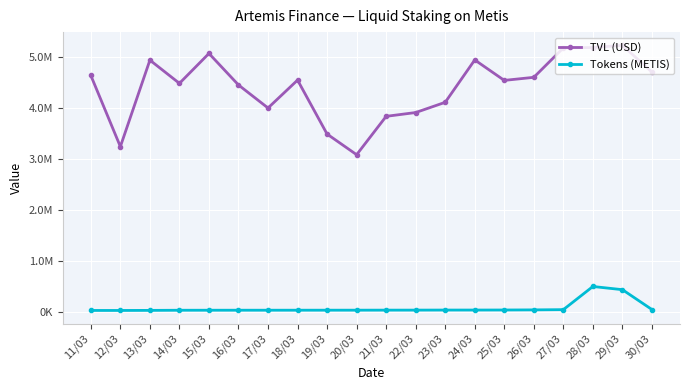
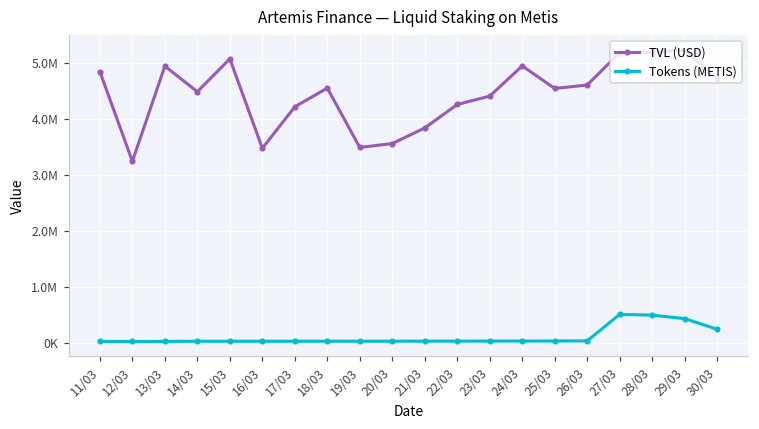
  {
    "TVL (USD)": {
-     "11/03": 4600000,
+     "11/03": 4800000,
      "12/03": 3200000,
      "13/03": 4900000,
      "14/03": 4500000,
      "15/03": 5100000,
-     "16/03": 4500000,
-     "17/03": 4000000,
+     "16/03": 3500000,
+     "17/03": 4200000,
      "18/03": 4500000,
      "19/03": 3500000,
-     "20/03": 3100000,
+     "20/03": 3600000,
      "21/03": 3800000,
-     "22/03": 3900000,
-     "23/03": 4100000,
+     "22/03": 4300000,
+     "23/03": 4400000,
      "24/03": 4900000,
      "25/03": 4500000,
      "26/03": 4600000
    },
    "Tokens (METIS)": {
      "11/03": 0,
      "12/03": 0,
      "13/03": 0,
      "14/03": 0,
      "15/03": 0,
      "16/03": 0,
      "17/03": 0,
      "18/03": 0,
      "19/03": 0,
      "20/03": 0,
      "21/03": 0,
      "22/03": 0,
      "23/03": 0,
      "24/03": 0,
      "25/03": 0,
      "26/03": 0,
-     "27/03": 0,
+     "27/03": 500000,
      "28/03": 500000,
      "29/03": 400000,
-     "30/03": 100000
+     "30/03": 300000
    }
  }
